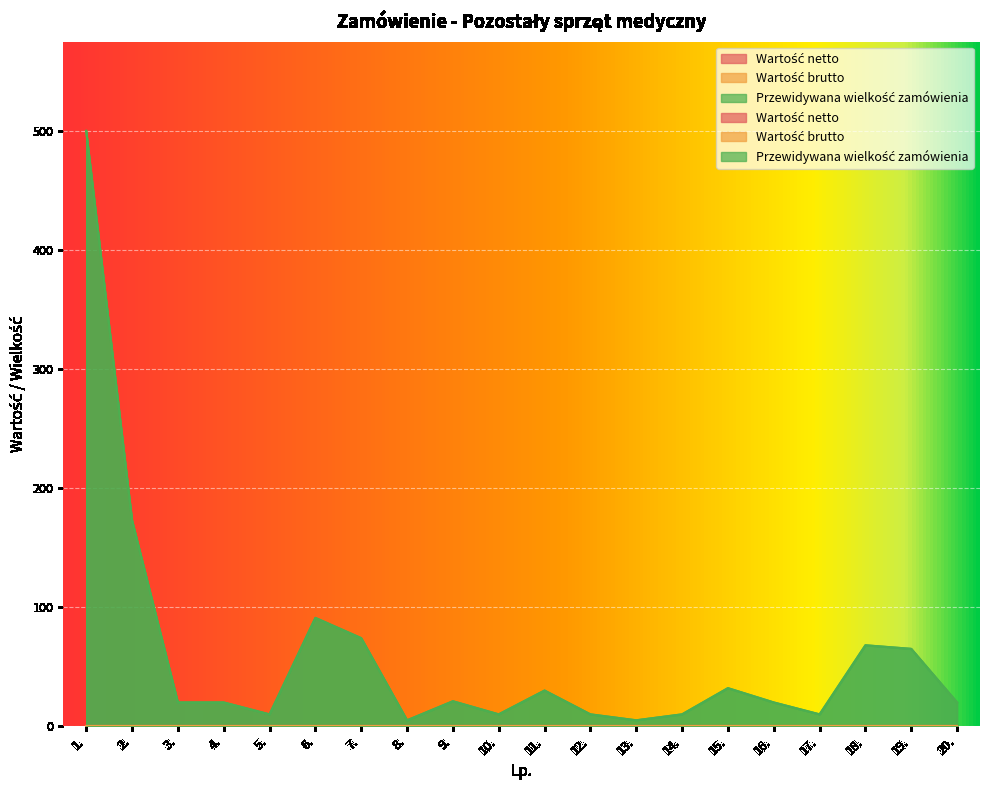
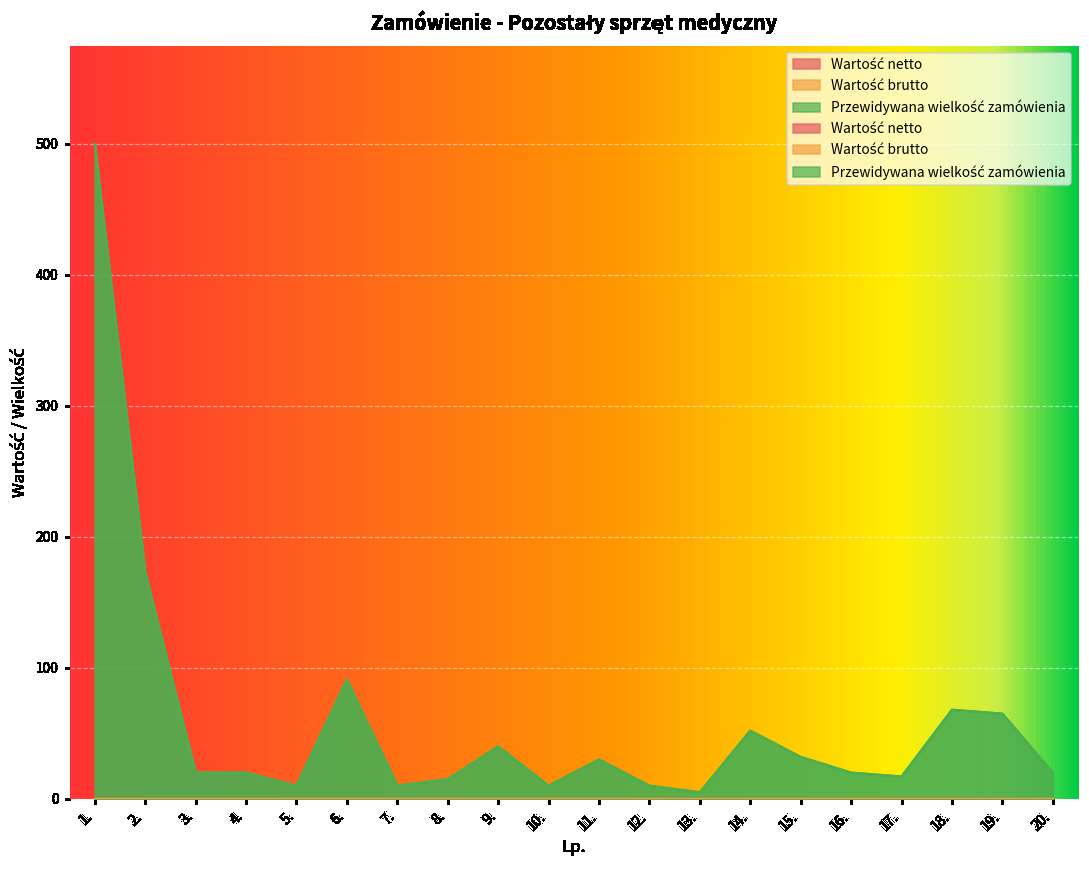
  {
    "Wartość brutto": {
      "1.": 0,
      "2.": 0,
      "3.": 0,
      "4.": 0,
      "5.": 0,
      "6.": 0,
      "7.": 0,
      "8.": 0,
      "9.": 0,
      "10.": 0,
      "11.": 0,
      "12.": 0,
      "13.": 0,
      "14.": 0,
      "15.": 0,
      "16.": 0,
      "17.": 0,
      "18.": 0,
      "19.": 0,
      "20.": 0
    },
    "Przewidywana wielkość zamówienia": {
      "1.": 500,
      "2.": 173,
      "3.": 20,
      "4.": 20,
      "5.": 10,
      "6.": 91,
-     "7.": 74,
-     "8.": 5,
-     "9.": 21,
+     "7.": 10,
+     "8.": 15,
+     "9.": 40,
      "10.": 10,
      "11.": 30,
      "12.": 10,
      "13.": 5,
-     "14.": 10,
+     "14.": 52,
      "15.": 32,
      "16.": 20,
-     "17.": 10,
+     "17.": 17,
      "18.": 68,
      "19.": 65,
      "20.": 20
    }
  }
